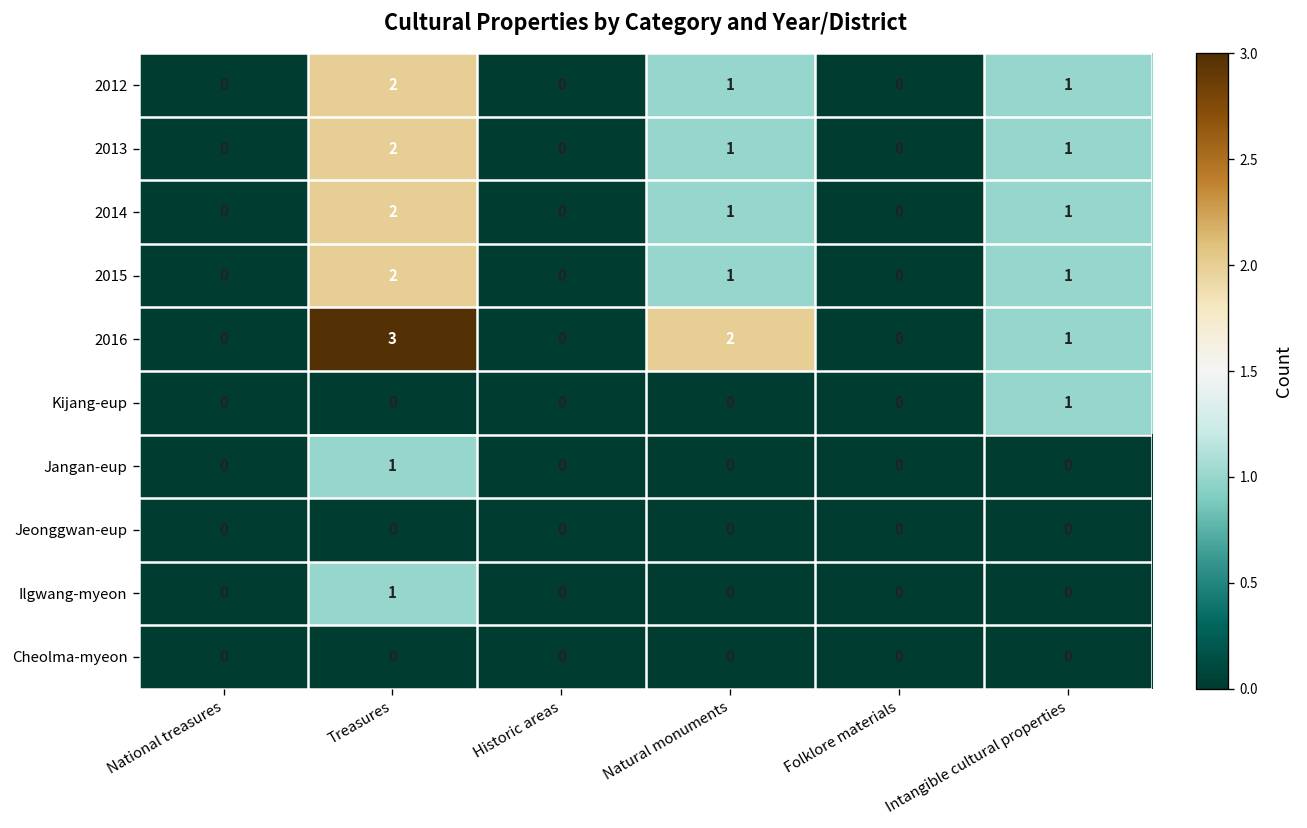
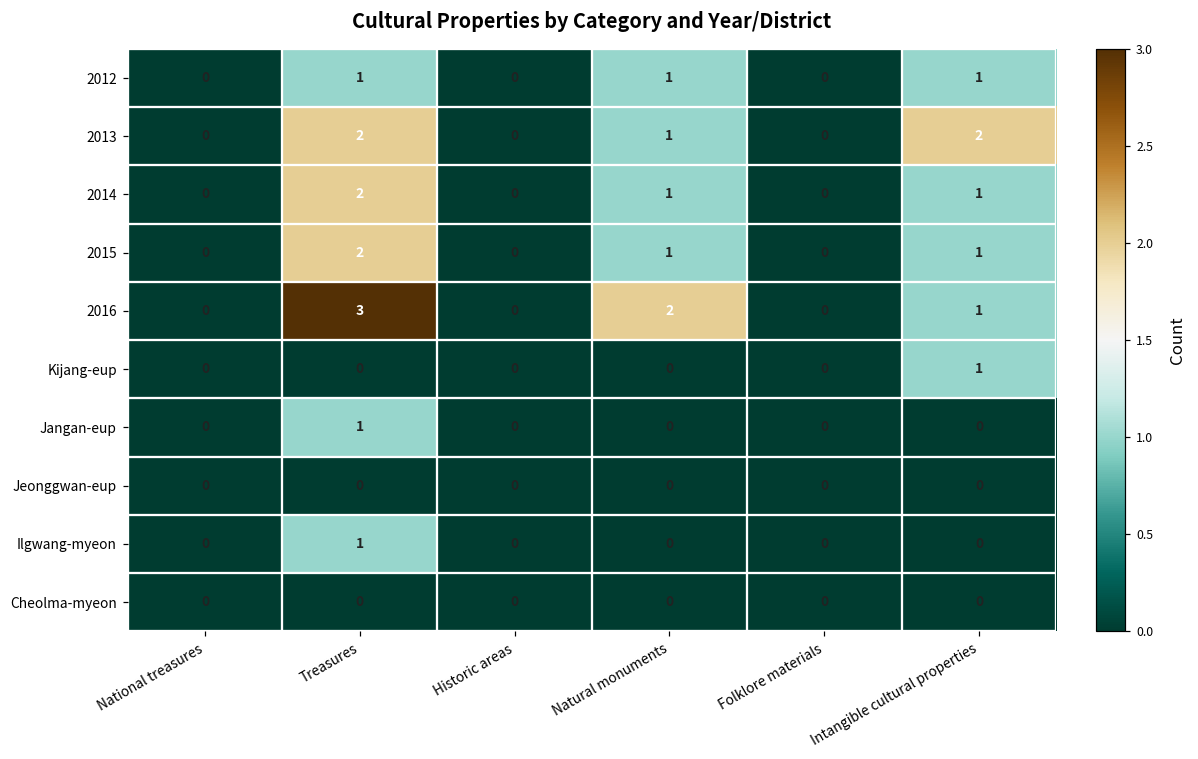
  {
    "2012": {
-     "Treasures": 2,
+     "Treasures": 1,
      "Natural monuments": 1,
      "Intangible cultural properties": 1
    },
    "2013": {
      "Treasures": 2,
      "Natural monuments": 1,
-     "Intangible cultural properties": 1
+     "Intangible cultural properties": 2
    },
    "2014": {
      "Treasures": 2,
      "Natural monuments": 1,
      "Intangible cultural properties": 1
    },
    "2015": {
      "Treasures": 2,
      "Natural monuments": 1,
      "Intangible cultural properties": 1
    },
    "2016": {
      "Treasures": 3,
      "Natural monuments": 2,
      "Intangible cultural properties": 1
    },
    "Kijang-eup": {
      "Intangible cultural properties": 1
    },
    "Jangan-eup": {
      "Treasures": 1
    },
    "Ilgwang-myeon": {
      "Treasures": 1
    }
  }
